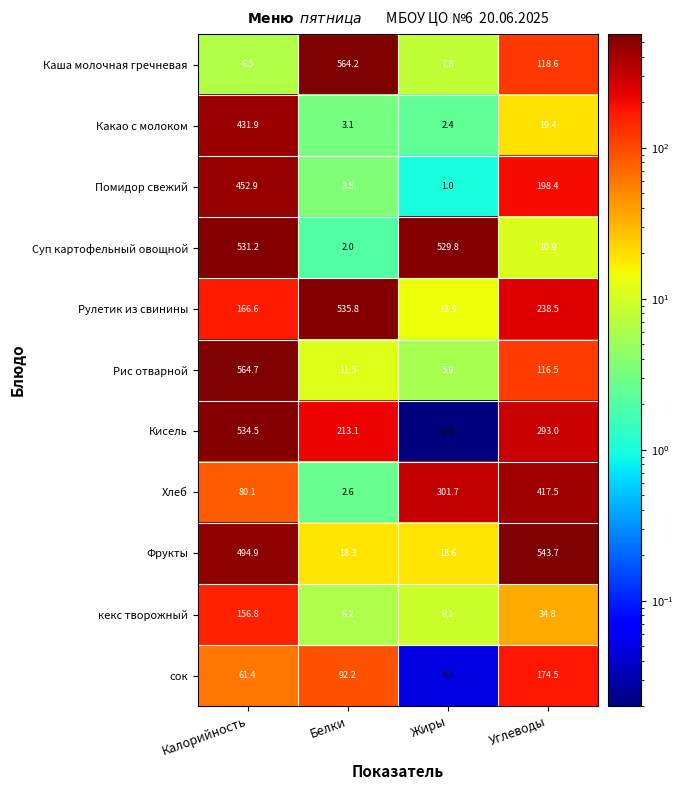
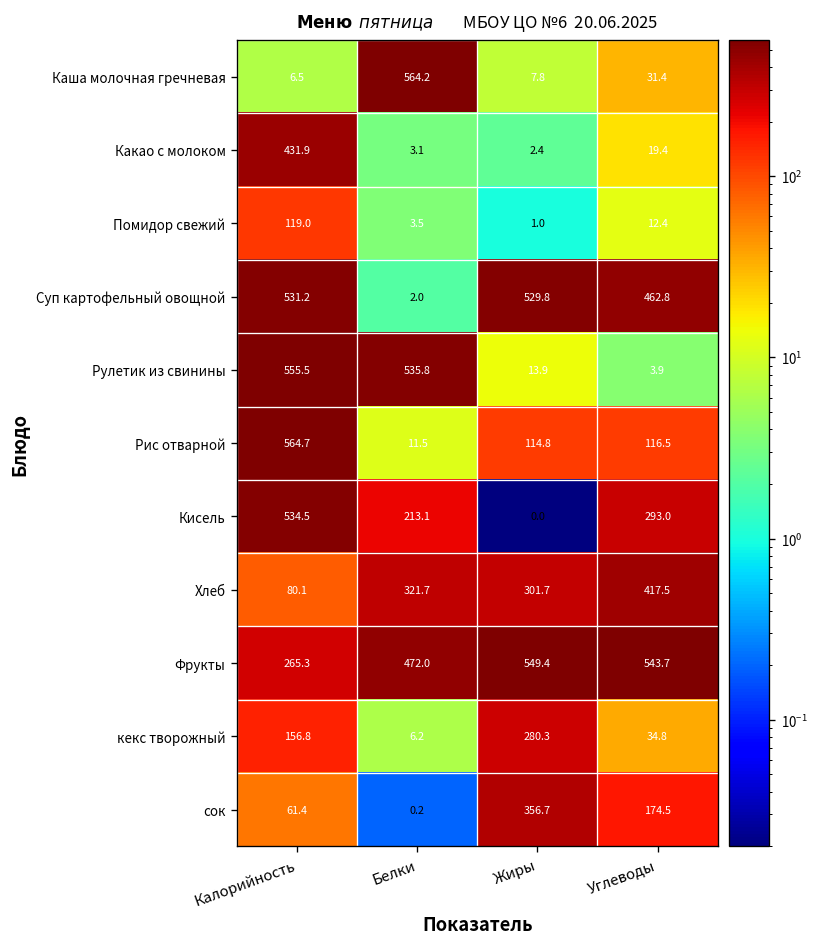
  {
    "Каша молочная гречневая": {
      "Калорийность": 6.5,
      "Белки": 564.2,
      "Жиры": 7.8,
-     "Углеводы": 118.6
+     "Углеводы": 31.4
    },
    "Какао с молоком": {
      "Калорийность": 431.9,
      "Белки": 3.1,
      "Жиры": 2.4,
      "Углеводы": 19.4
    },
    "Помидор свежий": {
-     "Калорийность": 452.9,
+     "Калорийность": 119.0,
      "Белки": 3.5,
      "Жиры": 1.0,
-     "Углеводы": 198.4
+     "Углеводы": 12.4
    },
    "Суп картофельный овощной": {
      "Калорийность": 531.2,
      "Белки": 2.0,
      "Жиры": 529.8,
-     "Углеводы": 10.9
+     "Углеводы": 462.8
    },
    "Рулетик из свинины": {
-     "Калорийность": 166.6,
+     "Калорийность": 555.5,
      "Белки": 535.8,
      "Жиры": 13.9,
-     "Углеводы": 238.5
+     "Углеводы": 3.9
    },
    "Рис отварной": {
      "Калорийность": 564.7,
      "Белки": 11.5,
-     "Жиры": 5.9,
+     "Жиры": 114.8,
      "Углеводы": 116.5
    },
    "Кисель": {
      "Калорийность": 534.5,
      "Белки": 213.1,
      "Жиры": 0.0,
      "Углеводы": 293.0
    },
    "Хлеб": {
      "Калорийность": 80.1,
-     "Белки": 2.6,
+     "Белки": 321.7,
      "Жиры": 301.7,
      "Углеводы": 417.5
    },
    "Фрукты": {
-     "Калорийность": 494.9,
-     "Белки": 18.3,
-     "Жиры": 18.6,
+     "Калорийность": 265.3,
+     "Белки": 472.0,
+     "Жиры": 549.4,
      "Углеводы": 543.7
    },
    "кекс творожный": {
      "Калорийность": 156.8,
      "Белки": 6.2,
-     "Жиры": 9.1,
+     "Жиры": 280.3,
      "Углеводы": 34.8
    },
    "сок": {
      "Калорийность": 61.4,
-     "Белки": 92.2,
-     "Жиры": 0.1,
+     "Белки": 0.2,
+     "Жиры": 356.7,
      "Углеводы": 174.5
    }
  }
